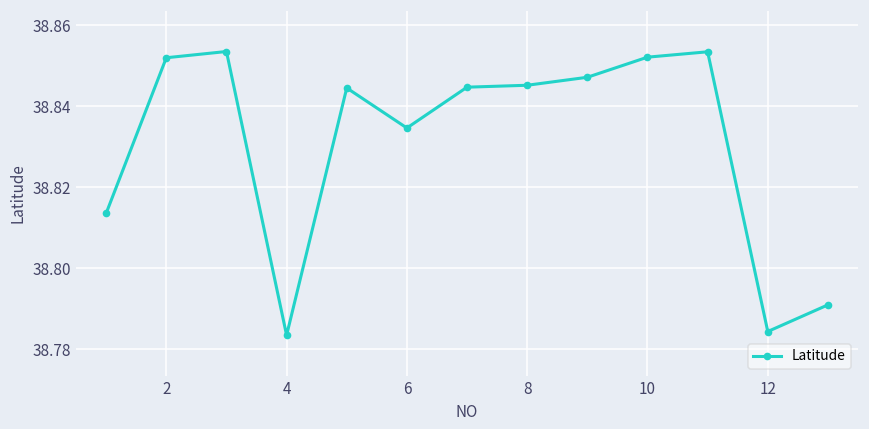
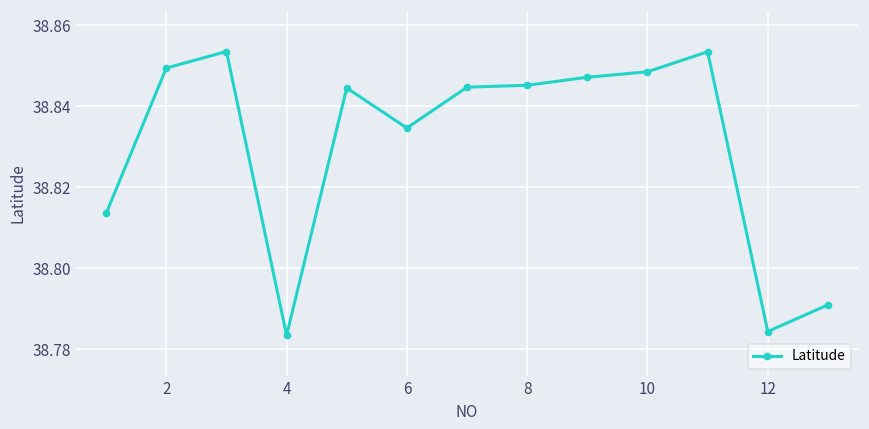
  {
-   "2": 38.852,
+   "2": 38.849,
    "4": 38.783,
    "6": 38.835,
    "8": 38.845,
-   "10": 38.852,
+   "10": 38.849,
    "12": 38.784
  }
